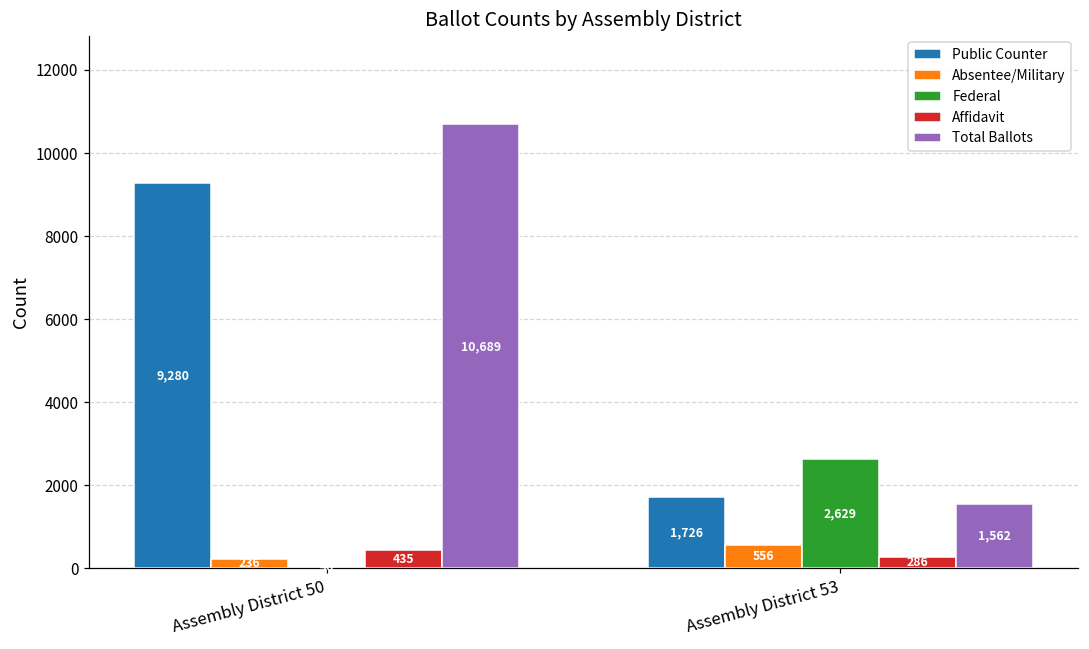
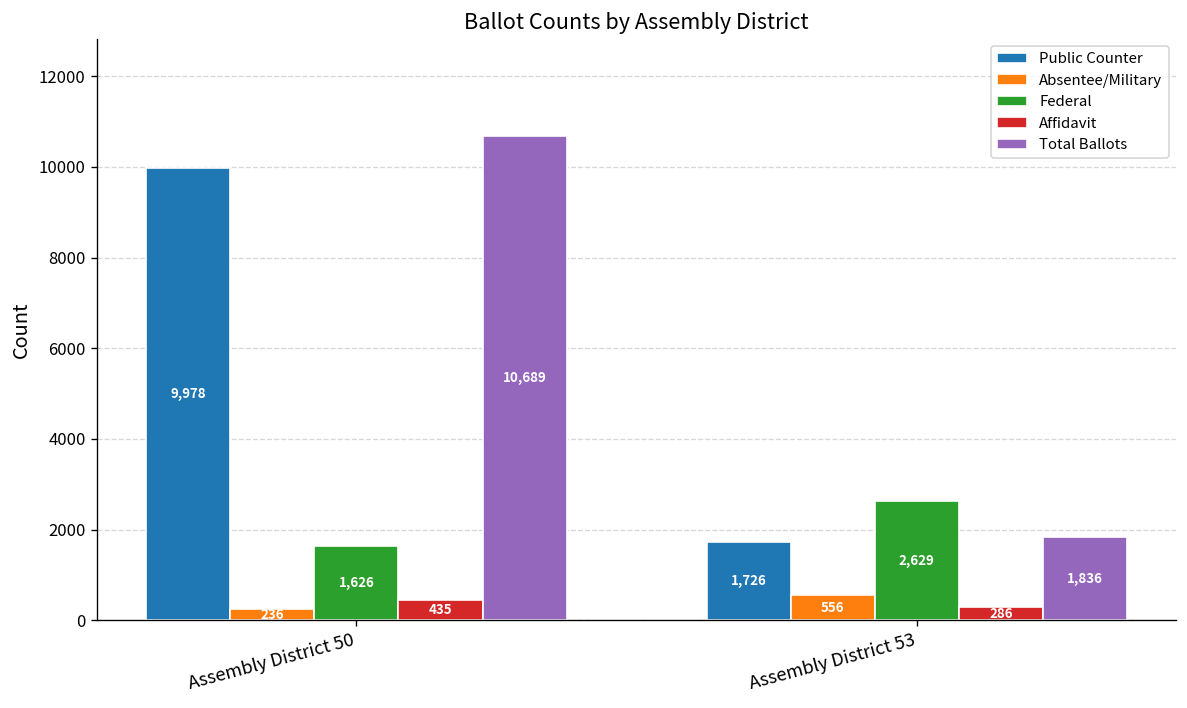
  {
    "Public Counter": {
-     "Assembly District 50": "9,280",
+     "Assembly District 50": "9,978",
      "Assembly District 53": "1,726"
    },
    "Absentee/Military": {
      "Assembly District 50": "236",
      "Assembly District 53": "556"
    },
    "Federal": {
-     "Assembly District 50": "0"
+     "Assembly District 50": "1600"
    },
    "Affidavit": {
      "Assembly District 50": "435",
      "Assembly District 53": "286"
    },
    "Total Ballots": {
      "Assembly District 50": "10,689",
-     "Assembly District 53": "1,562"
+     "Assembly District 53": "1,836"
    }
  }
